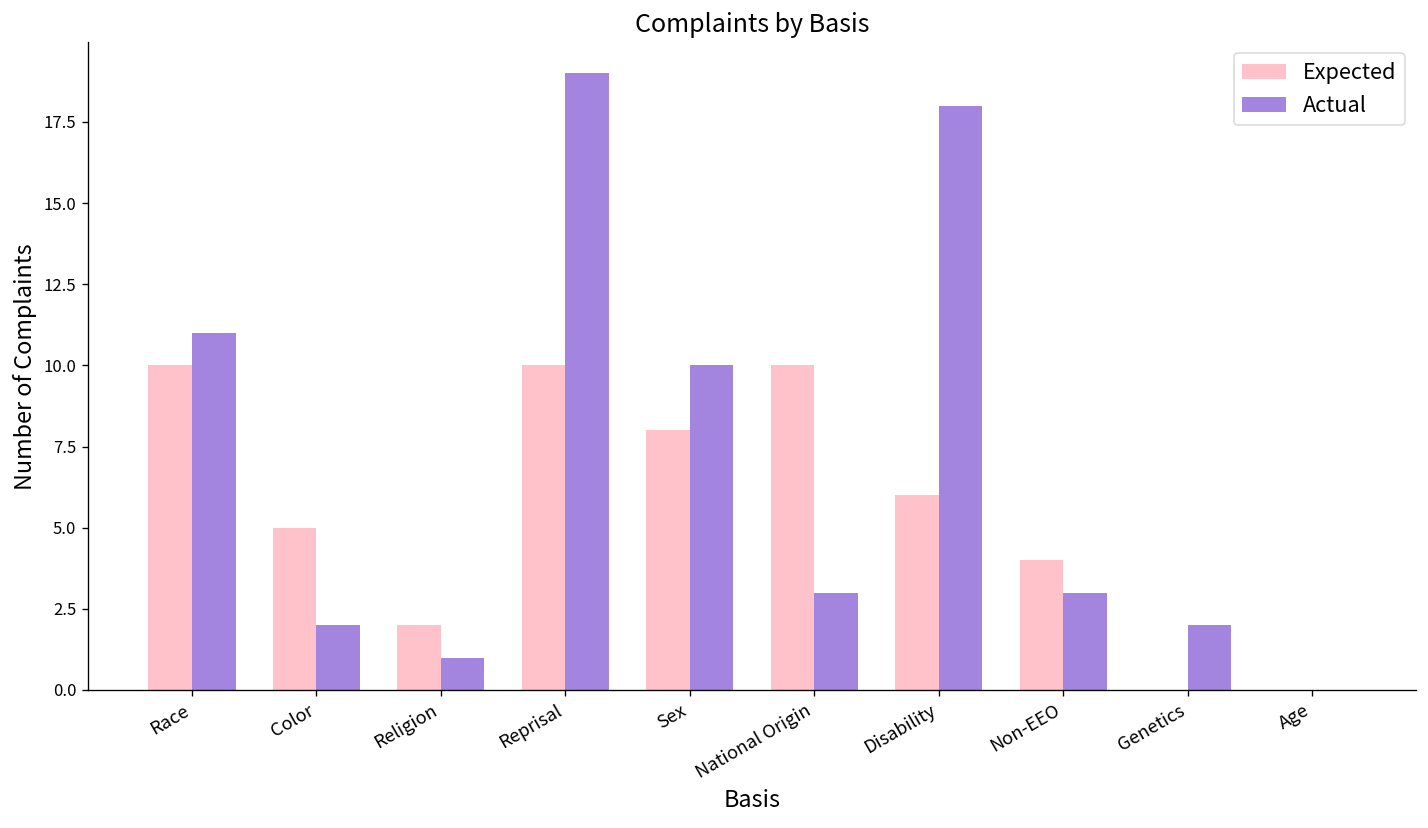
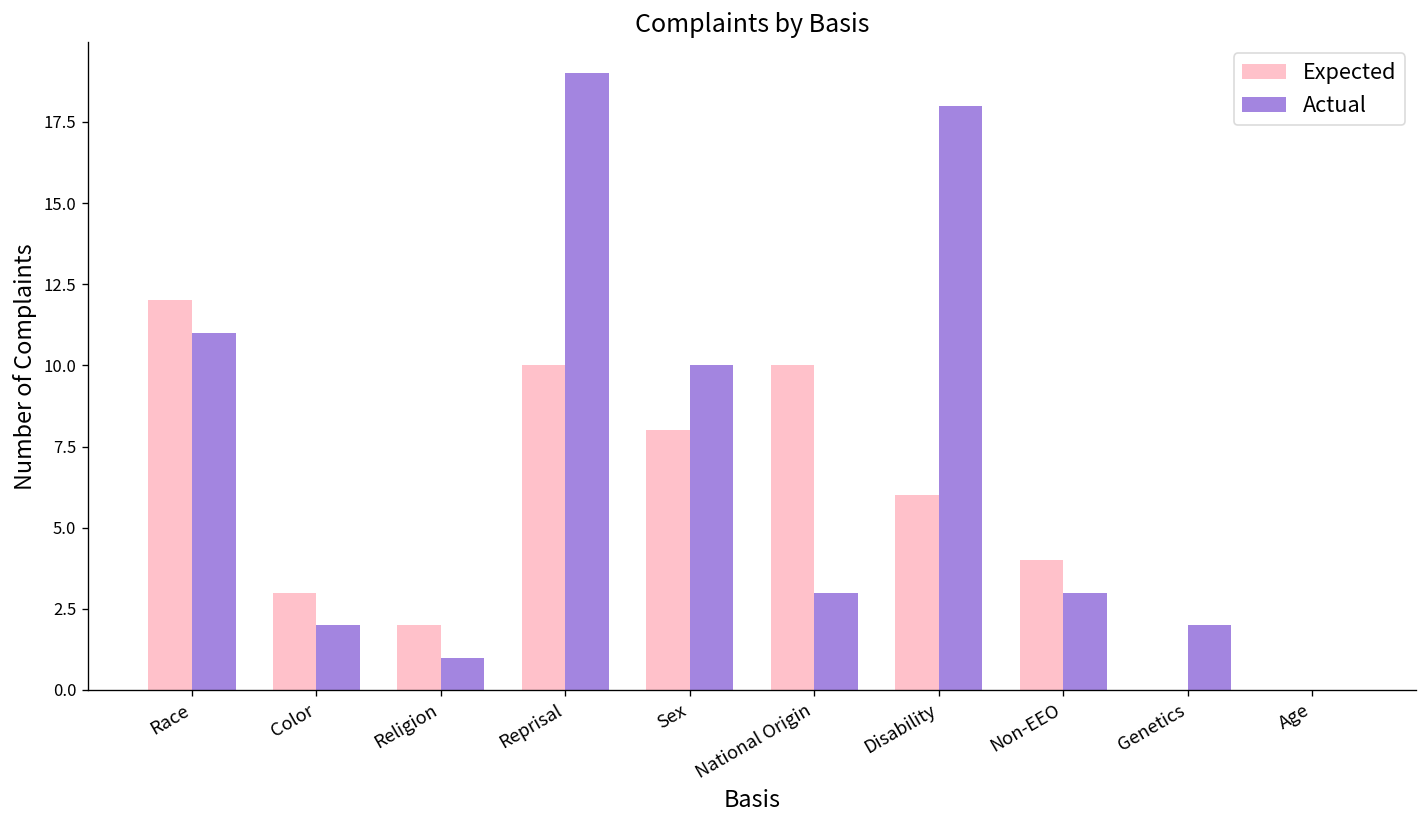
  {
    "Expected": {
-     "Race": 10,
-     "Color": 5,
+     "Race": 12,
+     "Color": 3,
      "Religion": 2,
      "Reprisal": 10,
      "Sex": 8,
      "National Origin": 10,
      "Disability": 6,
      "Non-EEO": 4,
      "Genetics": 0,
      "Age": 0
    },
    "Actual": {
      "Race": 11,
      "Color": 2,
      "Religion": 1,
      "Reprisal": 19,
      "Sex": 10,
      "National Origin": 3,
      "Disability": 18,
      "Non-EEO": 3,
      "Genetics": 2,
      "Age": 0
    }
  }
